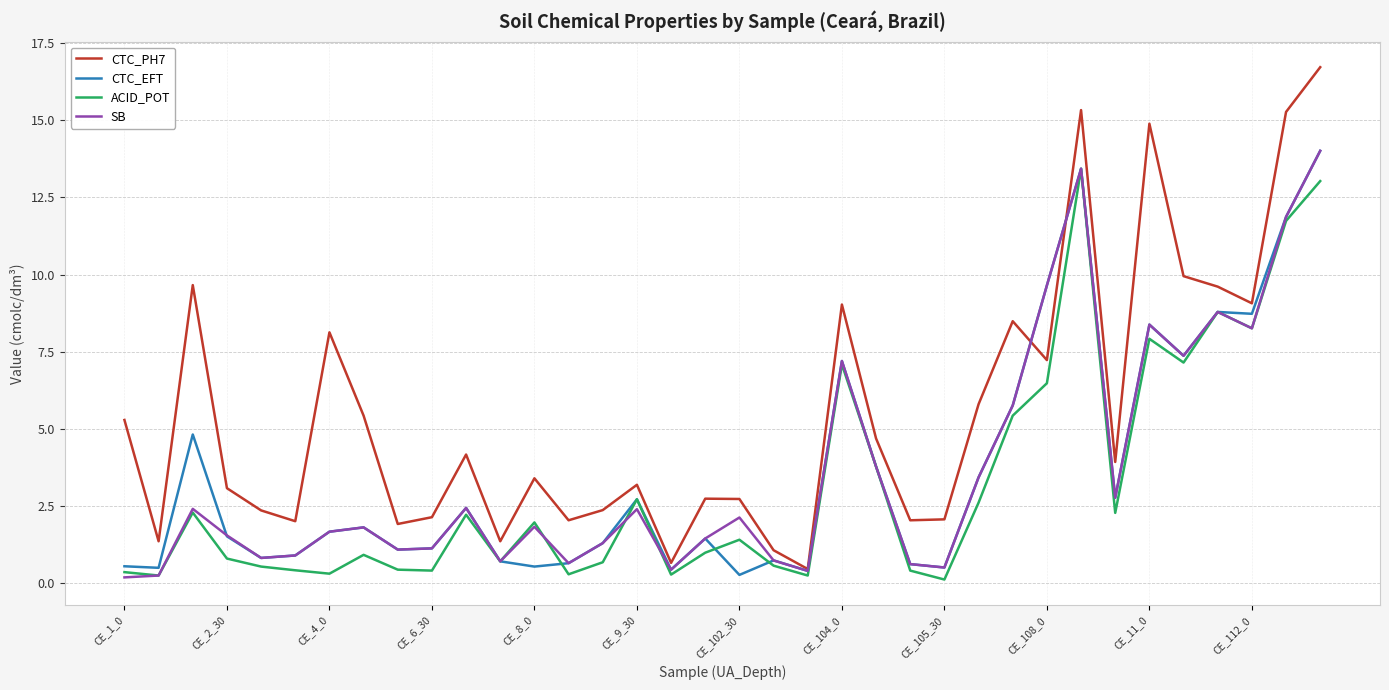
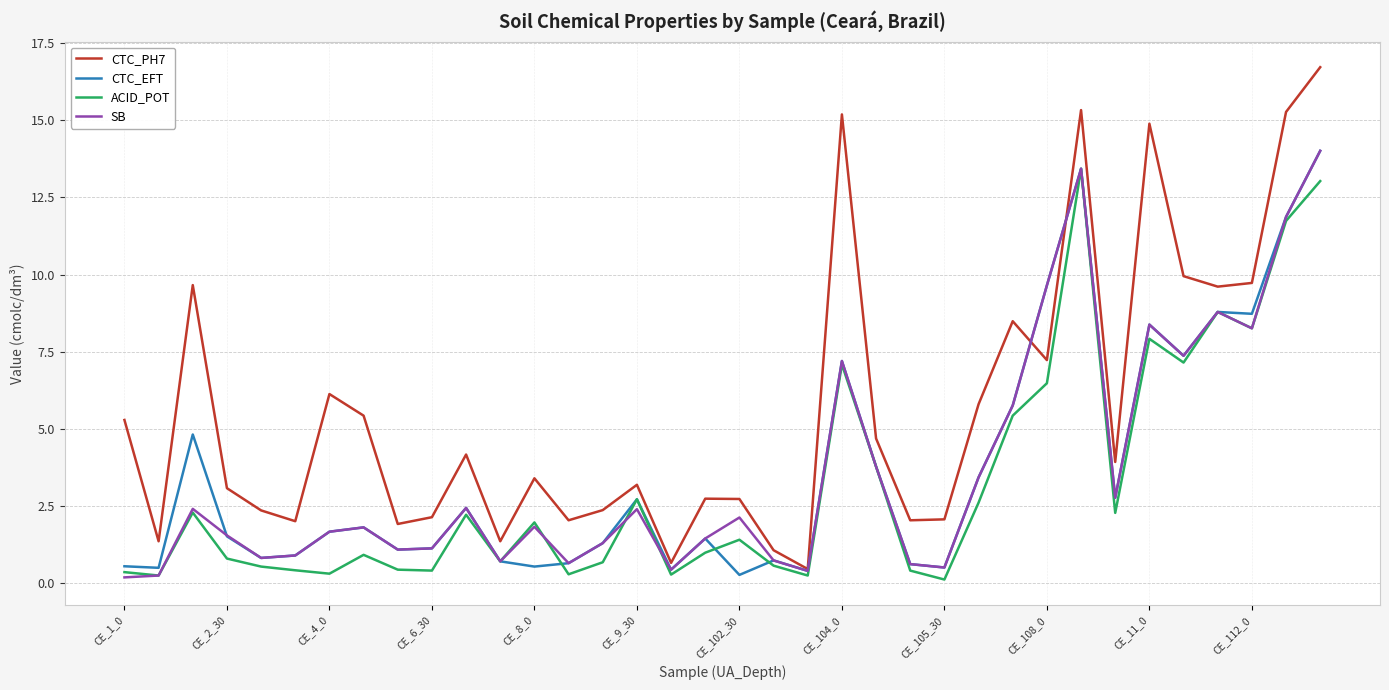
  {
    "CTC_PH7": {
      "CE_1_0": 5.3,
      "CE_2_30": 3.1,
-     "CE_4_0": 8.1,
+     "CE_4_0": 6.1,
      "CE_6_30": 2.1,
      "CE_8_0": 3.4,
      "CE_9_30": 3.2,
      "CE_102_30": 2.7,
-     "CE_104_0": 9.0,
+     "CE_104_0": 15.2,
      "CE_105_30": 2.1,
      "CE_108_0": 7.2,
      "CE_11_0": 14.9,
-     "CE_112_0": 9.1
+     "CE_112_0": 9.7
    },
    "CTC_EFT": {
      "CE_1_0": 0.6,
      "CE_8_0": 0.5,
      "CE_102_30": 0.3,
      "CE_112_0": 8.7
    },
    "ACID_POT": {
      "CE_1_0": 0.4,
      "CE_2_30": 0.8,
      "CE_4_0": 0.3,
      "CE_6_30": 0.4,
      "CE_8_0": 2.0,
      "CE_102_30": 1.4,
      "CE_104_0": 7.1,
      "CE_105_30": 0.1,
      "CE_108_0": 6.5,
      "CE_11_0": 7.9
    },
    "SB": {
      "CE_1_0": 0.2,
      "CE_8_0": 1.8,
      "CE_9_30": 2.4,
      "CE_102_30": 2.1
    }
  }
